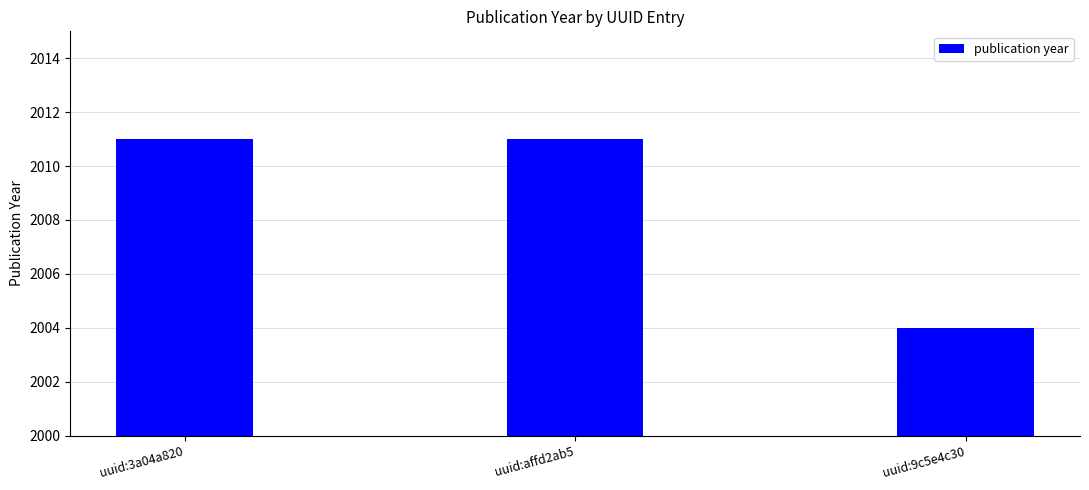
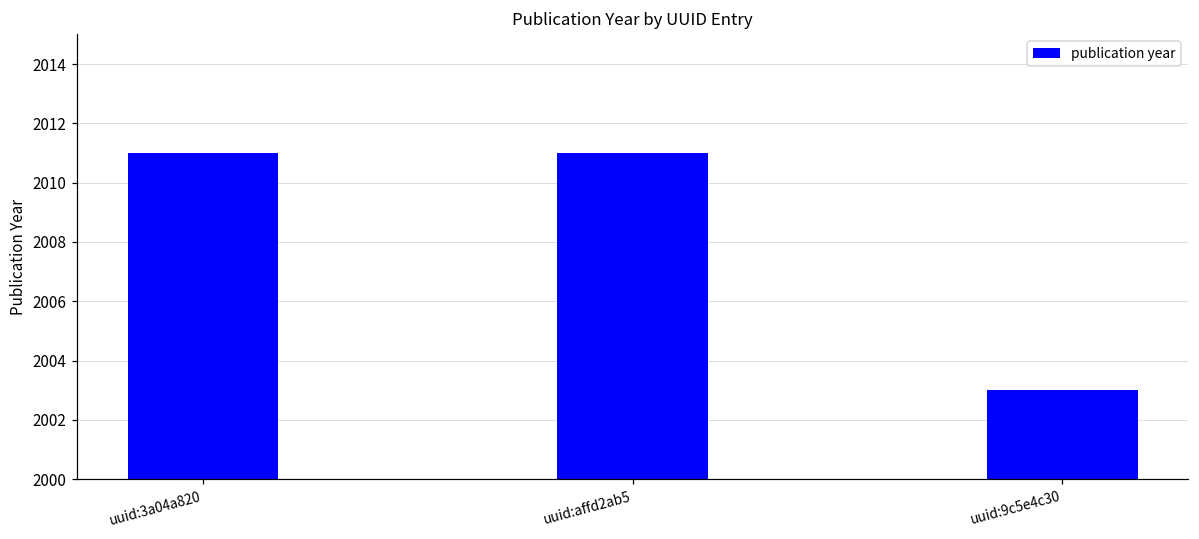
  {
    "uuid:3a04a820": 2011,
    "uuid:affd2ab5": 2011,
-   "uuid:9c5e4c30": 2004
+   "uuid:9c5e4c30": 2003
  }
